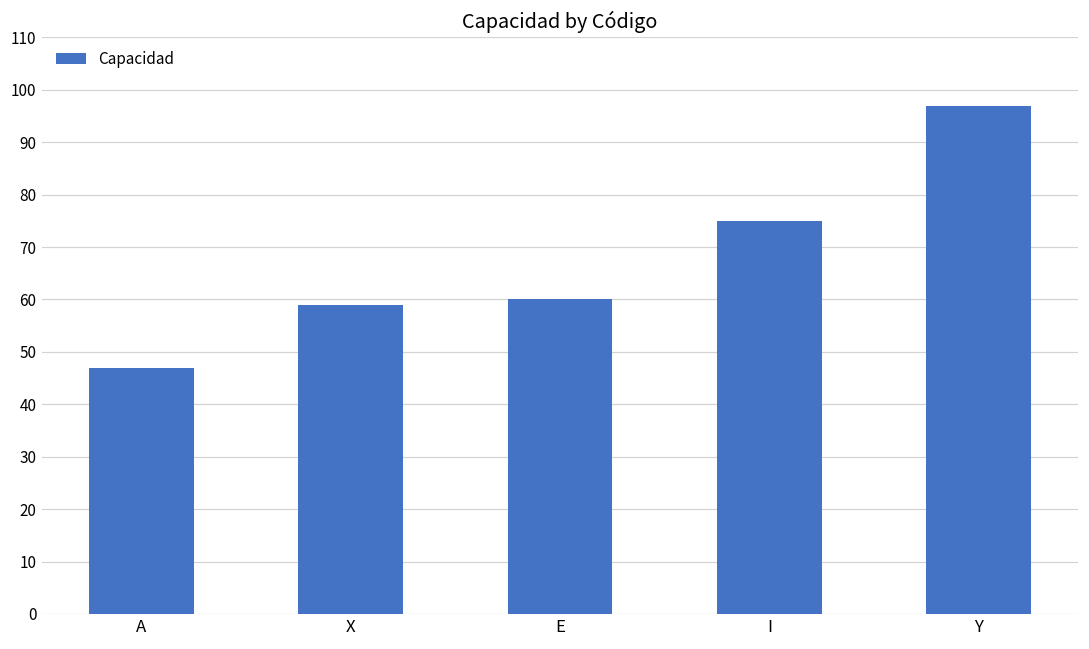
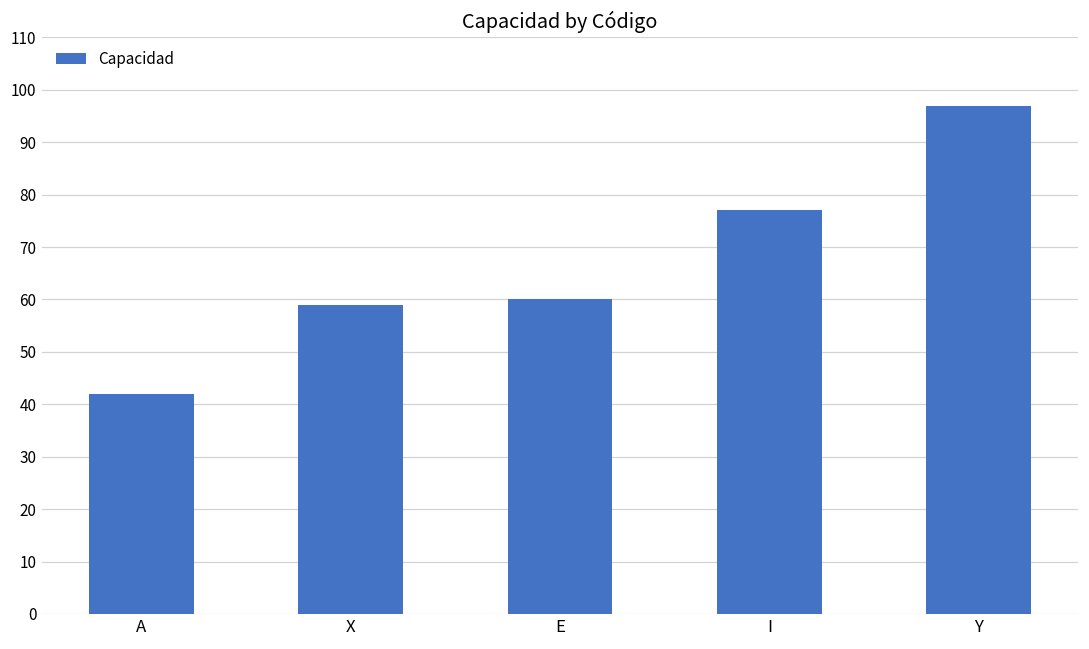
  {
-   "A": 47,
+   "A": 42,
    "X": 59,
    "E": 60,
-   "I": 75,
+   "I": 77,
    "Y": 97
  }
